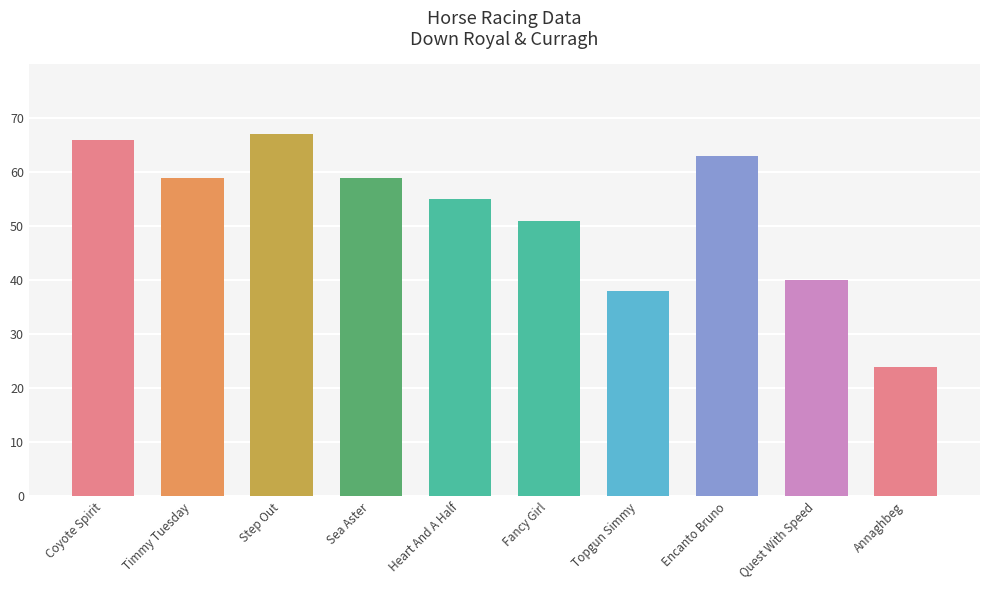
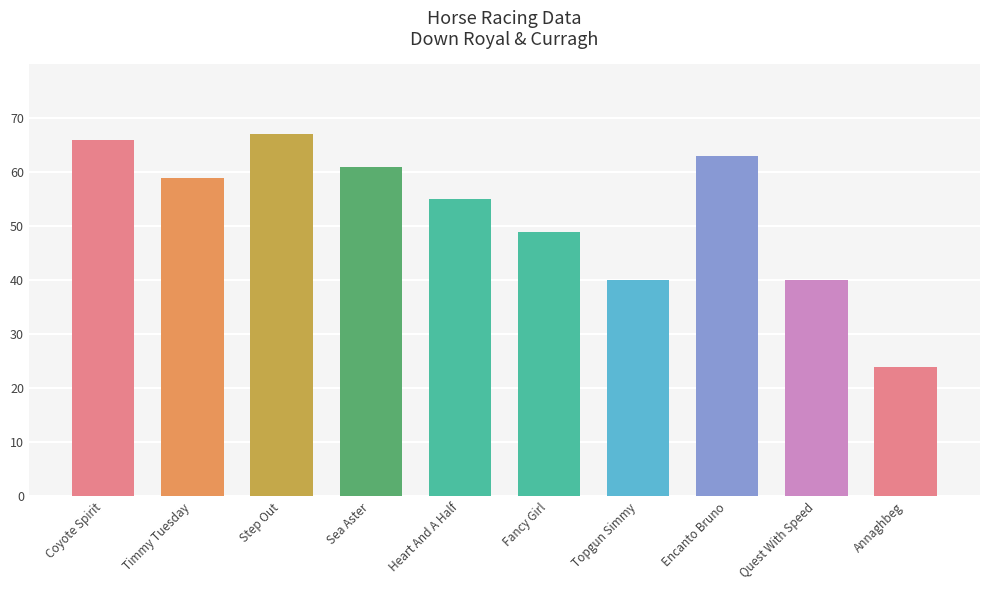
  {
    "Coyote Spirit": 66,
    "Timmy Tuesday": 59,
    "Step Out": 67,
-   "Sea Aster": 59,
+   "Sea Aster": 61,
    "Heart And A Half": 55,
-   "Fancy Girl": 51,
-   "Topgun Simmy": 38,
+   "Fancy Girl": 49,
+   "Topgun Simmy": 40,
    "Encanto Bruno": 63,
    "Quest With Speed": 40,
    "Annaghbeg": 24
  }
